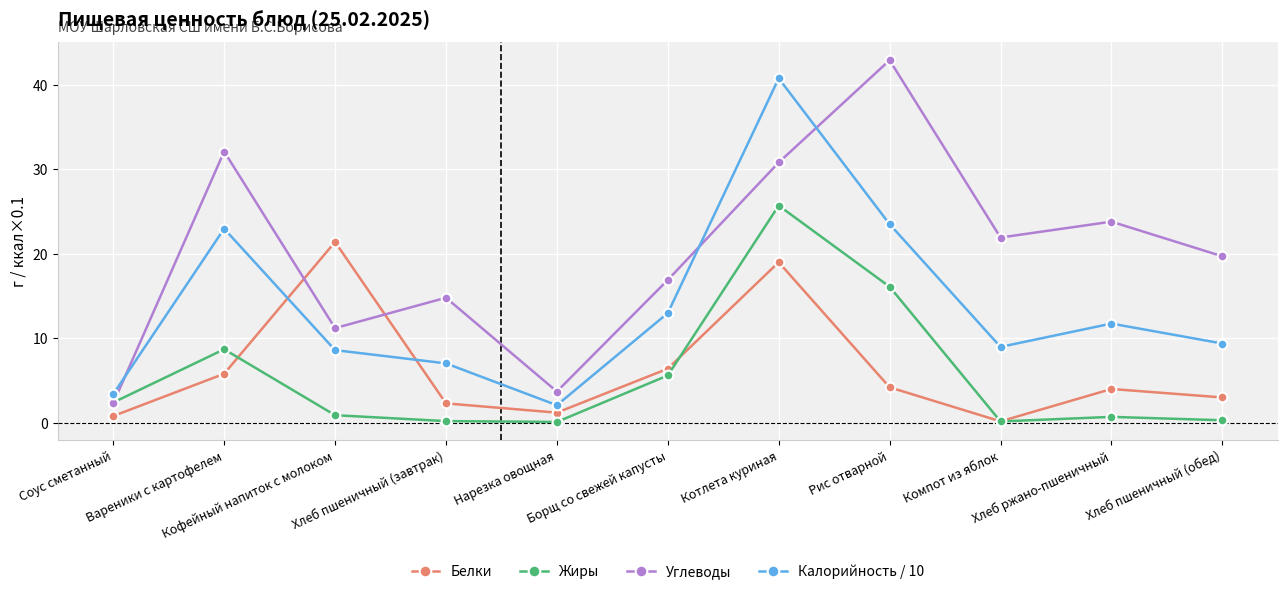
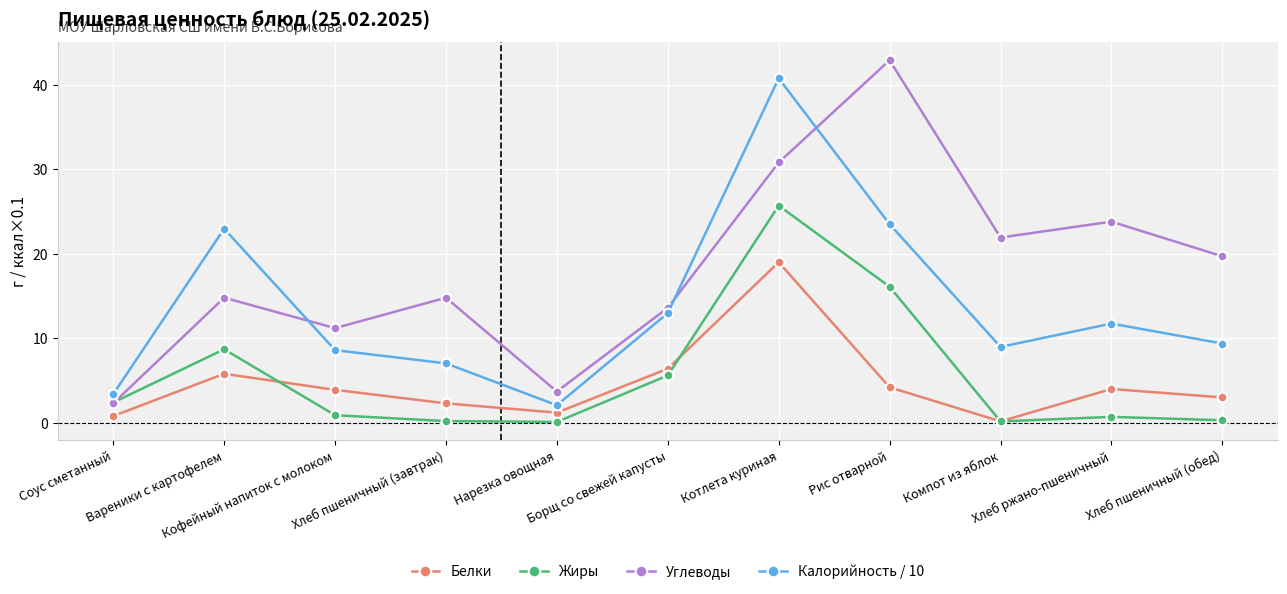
  {
    "Белки": {
      "Соус сметанный": 1,
      "Вареники с картофелем": 6,
-     "Кофейный напиток с молоком": 21,
+     "Кофейный напиток с молоком": 4,
      "Хлеб пшеничный (завтрак)": 2,
      "Нарезка овощная": 1,
      "Борщ со свежей капусты": 6,
      "Котлета куриная": 19,
      "Рис отварной": 4,
      "Хлеб ржано-пшеничный": 4,
      "Хлеб пшеничный (обед)": 3
    },
    "Жиры": {
      "Вареники с картофелем": 9,
      "Кофейный напиток с молоком": 1,
      "Хлеб пшеничный (завтрак)": 0,
      "Нарезка овощная": 0,
      "Борщ со свежей капусты": 6,
      "Котлета куриная": 26,
      "Рис отварной": 16,
      "Хлеб ржано-пшеничный": 1,
      "Хлеб пшеничный (обед)": 0
    },
    "Углеводы": {
-     "Вареники с картофелем": 32,
+     "Вареники с картофелем": 15,
      "Кофейный напиток с молоком": 11,
      "Хлеб пшеничный (завтрак)": 15,
      "Нарезка овощная": 4,
-     "Борщ со свежей капусты": 17,
+     "Борщ со свежей капусты": 14,
      "Котлета куриная": 31,
      "Рис отварной": 43,
      "Компот из яблок": 22,
      "Хлеб ржано-пшеничный": 24,
      "Хлеб пшеничный (обед)": 20
    },
    "Калорийность / 10": {
      "Соус сметанный": 3,
      "Вареники с картофелем": 23,
      "Кофейный напиток с молоком": 9,
      "Хлеб пшеничный (завтрак)": 7,
      "Нарезка овощная": 2,
      "Борщ со свежей капусты": 13,
      "Котлета куриная": 41,
      "Рис отварной": 24,
      "Компот из яблок": 9,
      "Хлеб ржано-пшеничный": 12,
      "Хлеб пшеничный (обед)": 9
    }
  }
